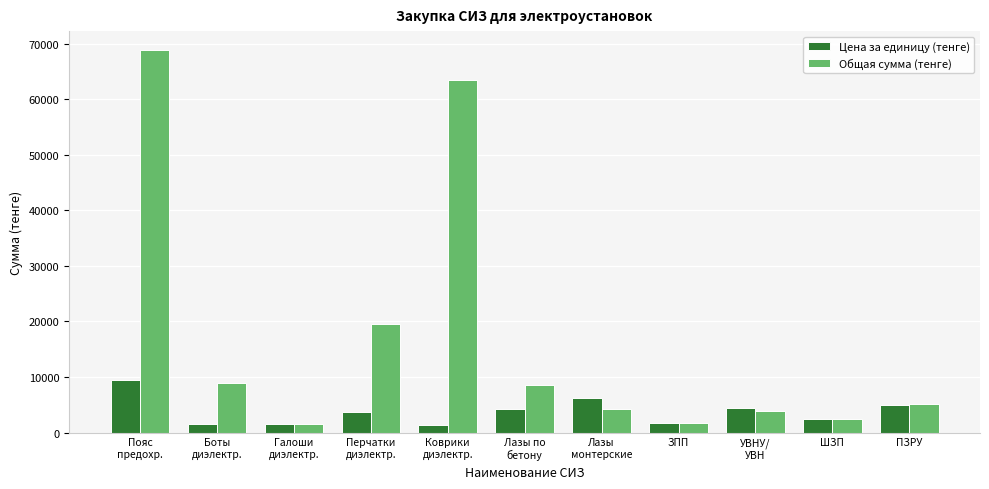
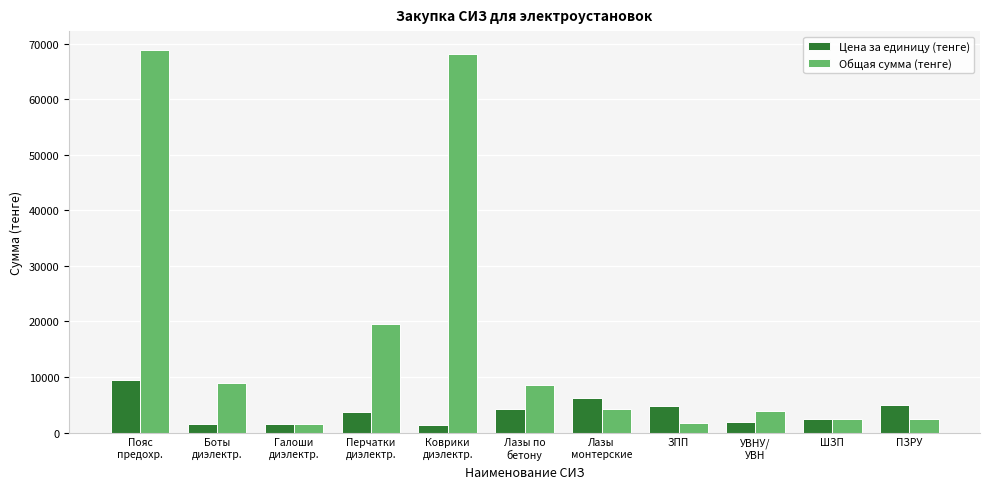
  {
    "Цена за единицу (тенге)": {
      "Пояс предохр.": 9000,
      "Боты диэлектр.": 2000,
      "Галоши диэлектр.": 2000,
      "Перчатки диэлектр.": 4000,
      "Коврики диэлектр.": 1000,
      "Лазы по бетону": 4000,
      "Лазы монтерские": 6000,
-     "ЗПП": 2000,
-     "УВНУ/ УВН": 4000,
+     "ЗПП": 5000,
+     "УВНУ/ УВН": 2000,
      "ШЗП": 2000,
      "ПЗРУ": 5000
    },
    "Общая сумма (тенге)": {
      "Пояс предохр.": 69000,
      "Боты диэлектр.": 9000,
      "Галоши диэлектр.": 2000,
      "Перчатки диэлектр.": 20000,
-     "Коврики диэлектр.": 63000,
+     "Коврики диэлектр.": 68000,
      "Лазы по бетону": 9000,
      "Лазы монтерские": 4000,
      "ЗПП": 2000,
      "УВНУ/ УВН": 4000,
      "ШЗП": 2000,
-     "ПЗРУ": 5000
+     "ПЗРУ": 2000
    }
  }
